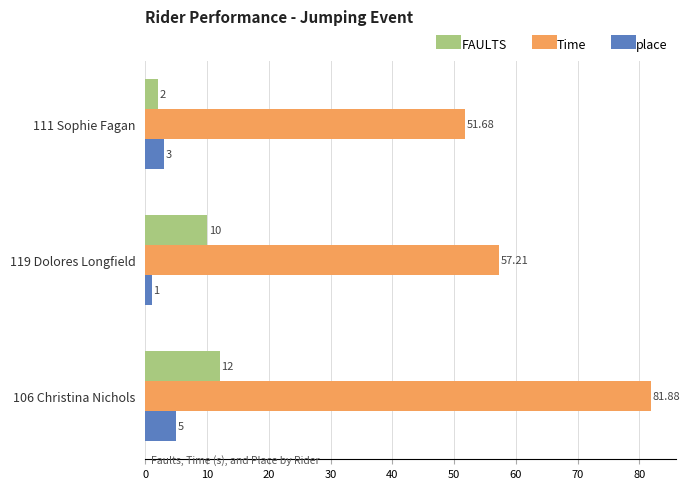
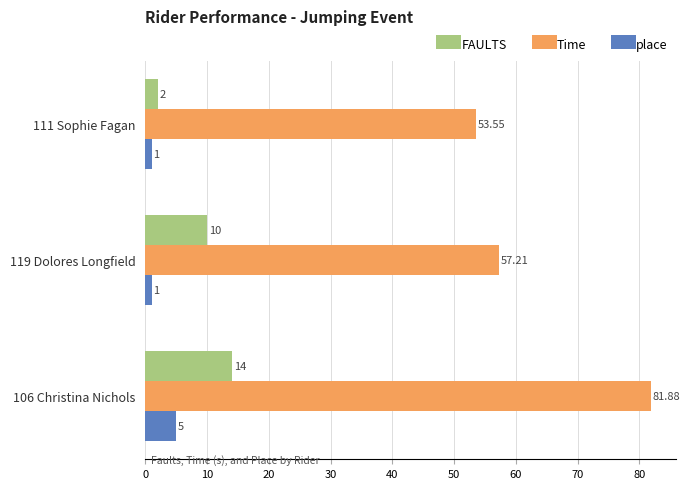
  {
    "FAULTS": {
      "111 Sophie Fagan": 2,
      "119 Dolores Longfield": 10,
-     "106 Christina Nichols": 12
+     "106 Christina Nichols": 14
    },
    "Time": {
-     "111 Sophie Fagan": 51.68,
+     "111 Sophie Fagan": 53.55,
      "119 Dolores Longfield": 57.21,
      "106 Christina Nichols": 81.88
    },
    "place": {
-     "111 Sophie Fagan": 3,
+     "111 Sophie Fagan": 1,
      "119 Dolores Longfield": 1,
      "106 Christina Nichols": 5
    }
  }
